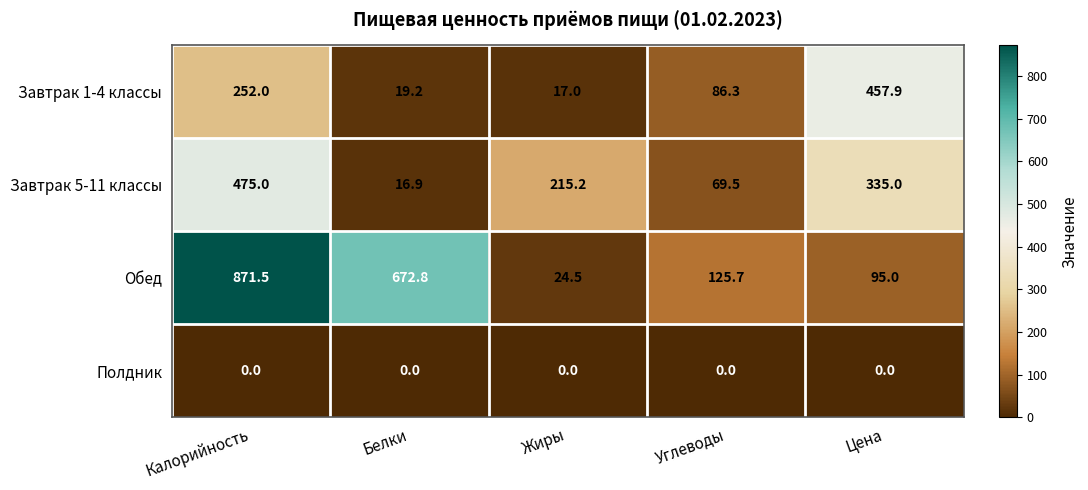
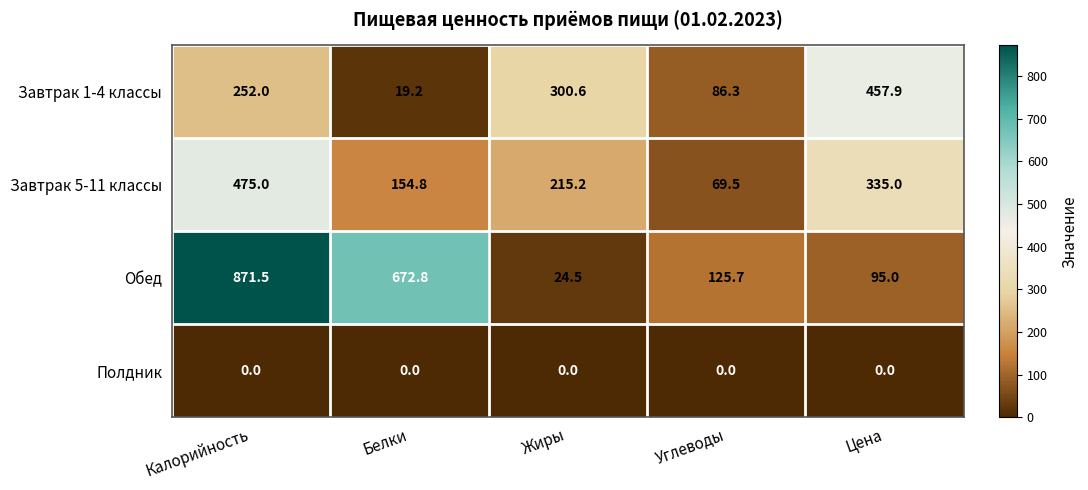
  {
    "Завтрак 1-4 классы": {
      "Калорийность": 252.0,
      "Белки": 19.2,
-     "Жиры": 17.0,
+     "Жиры": 300.6,
      "Углеводы": 86.3,
      "Цена": 457.9
    },
    "Завтрак 5-11 классы": {
      "Калорийность": 475.0,
-     "Белки": 16.9,
+     "Белки": 154.8,
      "Жиры": 215.2,
      "Углеводы": 69.5,
      "Цена": 335.0
    },
    "Обед": {
      "Калорийность": 871.5,
      "Белки": 672.8,
      "Жиры": 24.5,
      "Углеводы": 125.7,
      "Цена": 95.0
    },
    "Полдник": {
      "Калорийность": 0.0,
      "Белки": 0.0,
      "Жиры": 0.0,
      "Углеводы": 0.0,
      "Цена": 0.0
    }
  }
